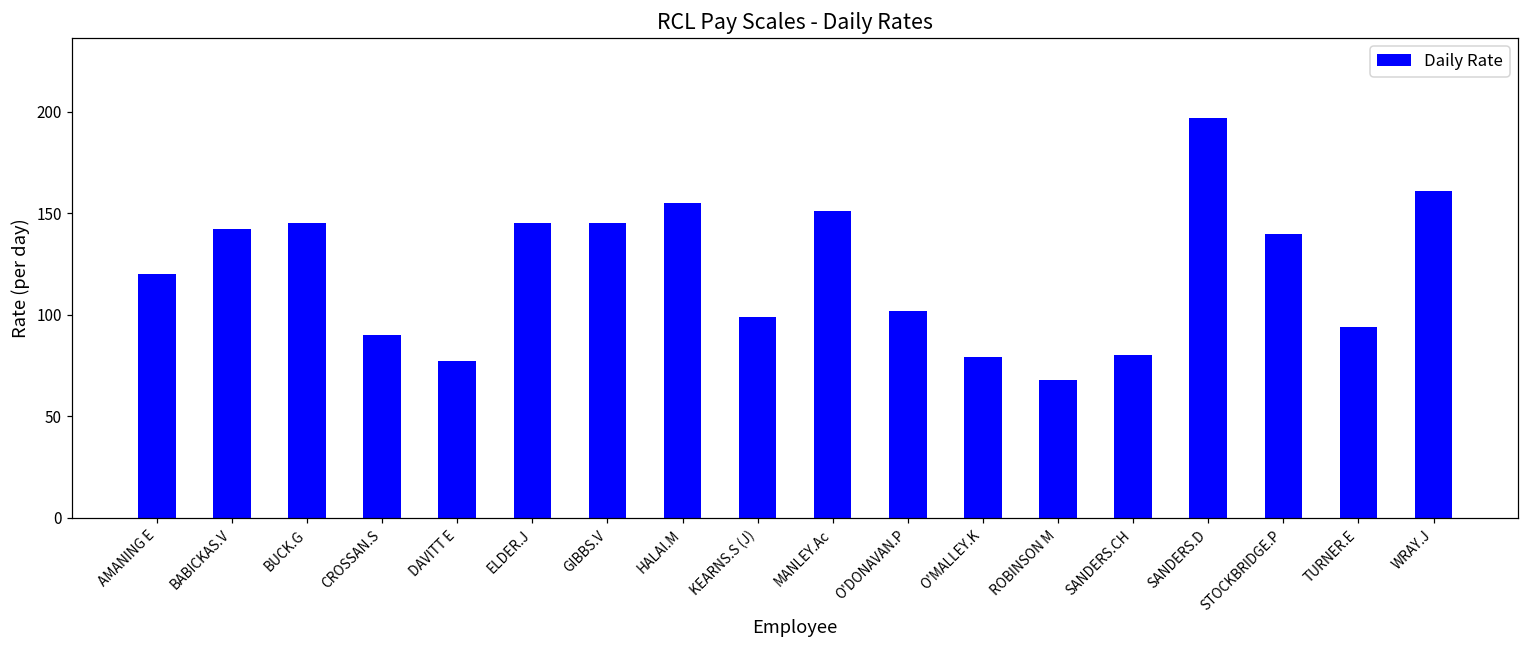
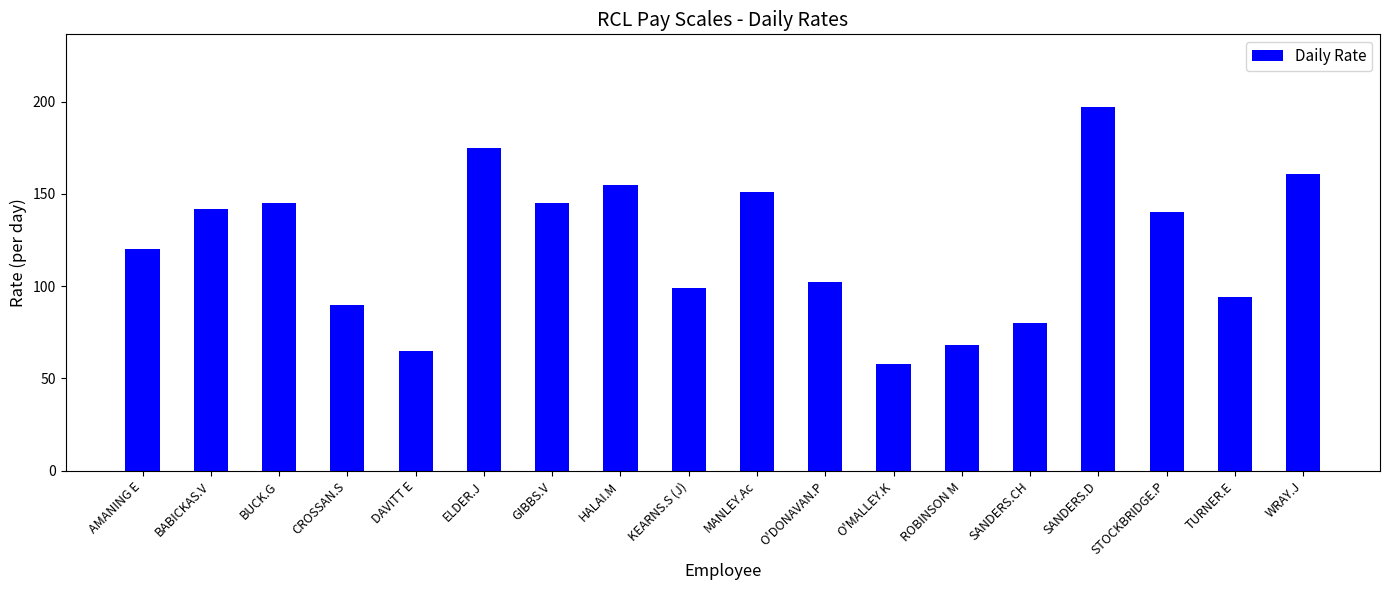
  {
    "AMANING E": 120,
    "BABICKAS.V": 142,
    "BUCK.G": 145,
    "CROSSAN.S": 90,
-   "DAVITT E": 77,
-   "ELDER.J": 145,
+   "DAVITT E": 65,
+   "ELDER.J": 175,
    "GIBBS.V": 145,
    "HALAI.M": 155,
    "KEARNS.S (J)": 99,
    "MANLEY.Ac": 151,
    "O'DONAVAN.P": 102,
-   "O'MALLEY.K": 79,
+   "O'MALLEY.K": 58,
    "ROBINSON M": 68,
    "SANDERS.CH": 80,
    "SANDERS.D": 197,
    "STOCKBRIDGE.P": 140,
    "TURNER.E": 94,
    "WRAY.J": 161
  }
